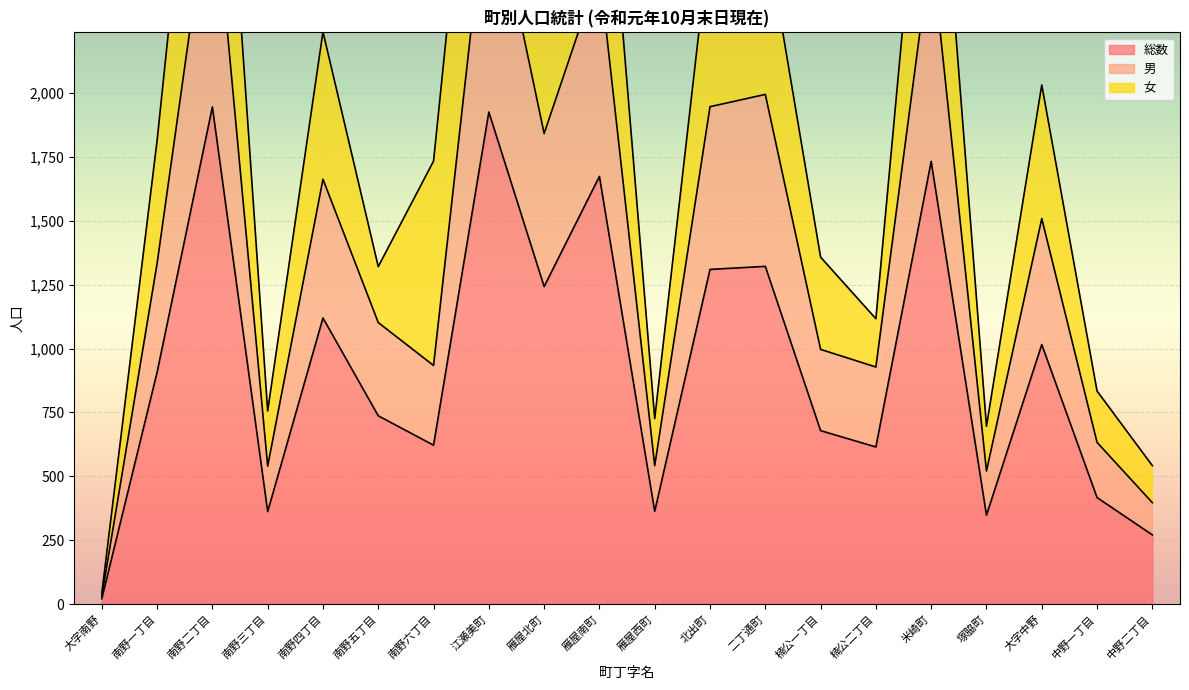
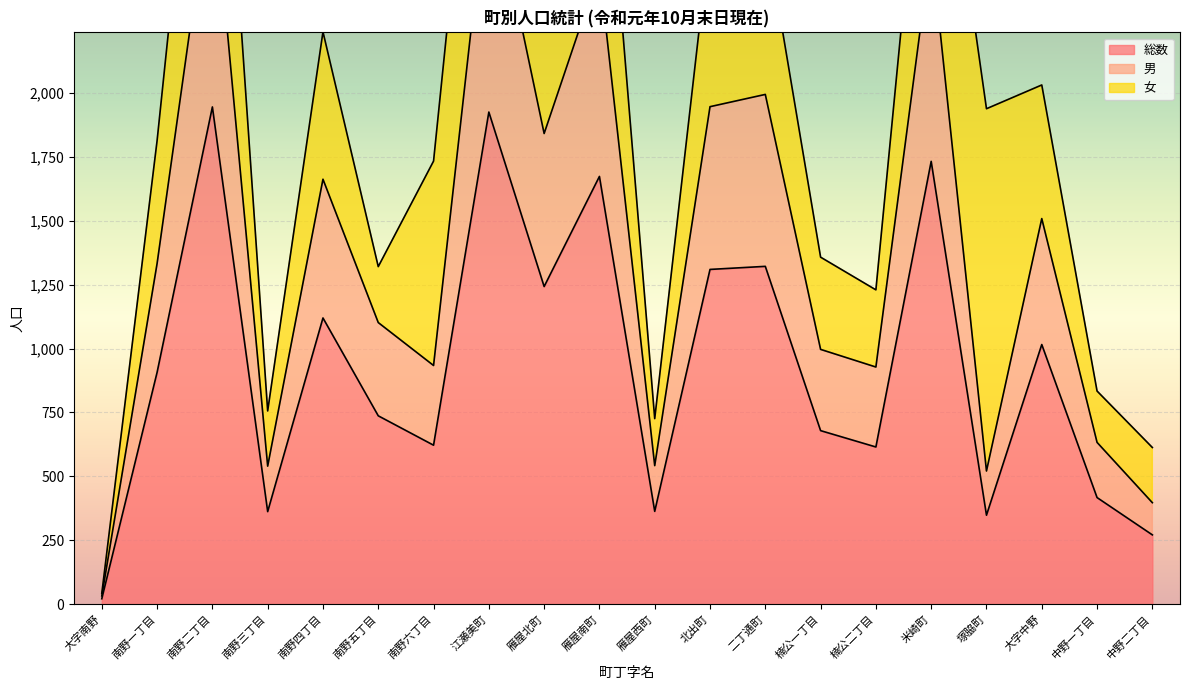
  {
    "女": {
      "南野一丁目": "480",
      "南野三丁目": "220",
      "南野四丁目": "580",
      "南野五丁目": "220",
      "南野六丁目": "800",
      "雁屋西町": "180",
      "楠公一丁目": "360",
-     "楠公二丁目": "190",
-     "塚脇町": "180",
+     "楠公二丁目": "300",
+     "塚脇町": "1,420",
      "大字中野": "520",
      "中野一丁目": "200",
-     "中野二丁目": "150"
+     "中野二丁目": "220"
    }
  }
